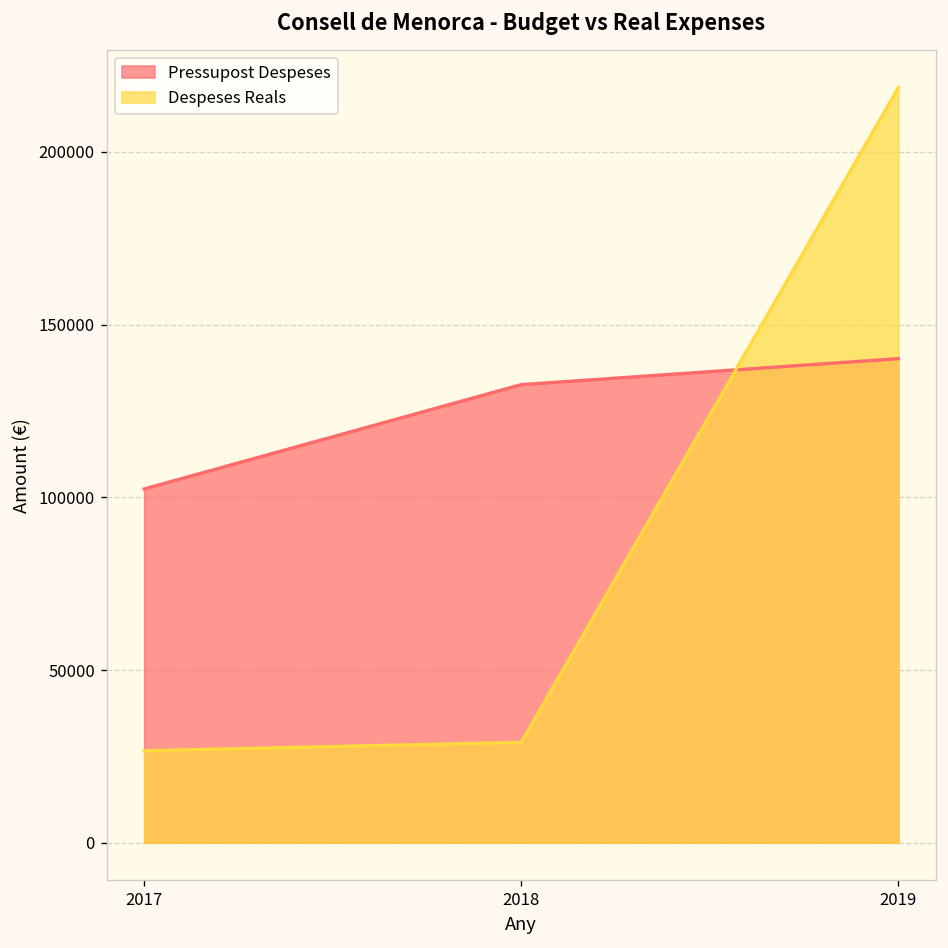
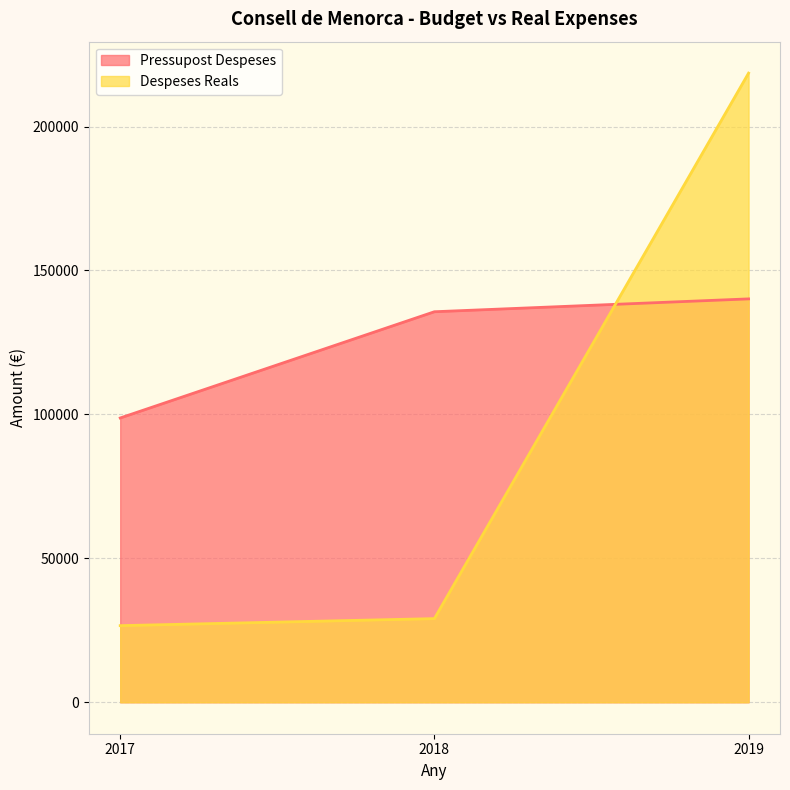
  {
    "Pressupost Despeses": {
-     "2017": 102000,
-     "2018": 133000,
+     "2017": 99000,
+     "2018": 136000,
      "2019": 140000
    },
    "Despeses Reals": {
      "2017": 27000,
      "2018": 29000,
      "2019": 219000
    }
  }
